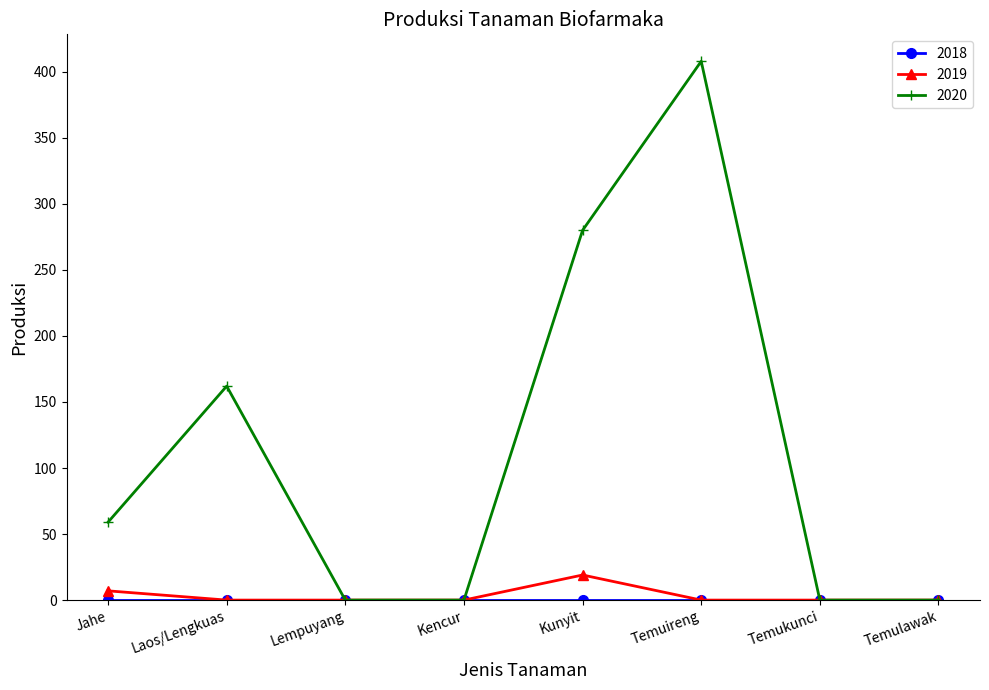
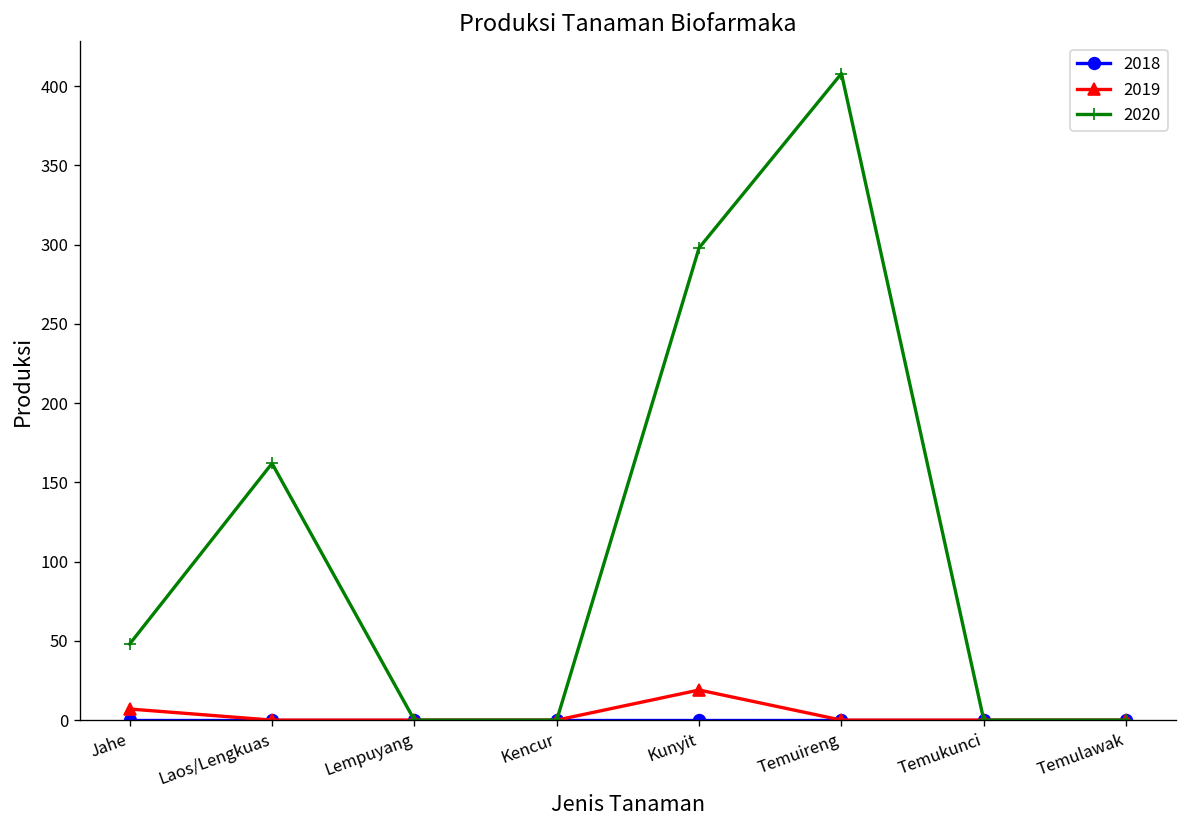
  {
    "2018": {
      "Jahe": 0,
      "Kunyit": 0
    },
    "2019": {
      "Jahe": 7,
      "Kunyit": 19
    },
    "2020": {
-     "Jahe": 59,
+     "Jahe": 48,
      "Laos/Lengkuas": 162,
-     "Kunyit": 280,
+     "Kunyit": 298,
      "Temuireng": 408
    }
  }
